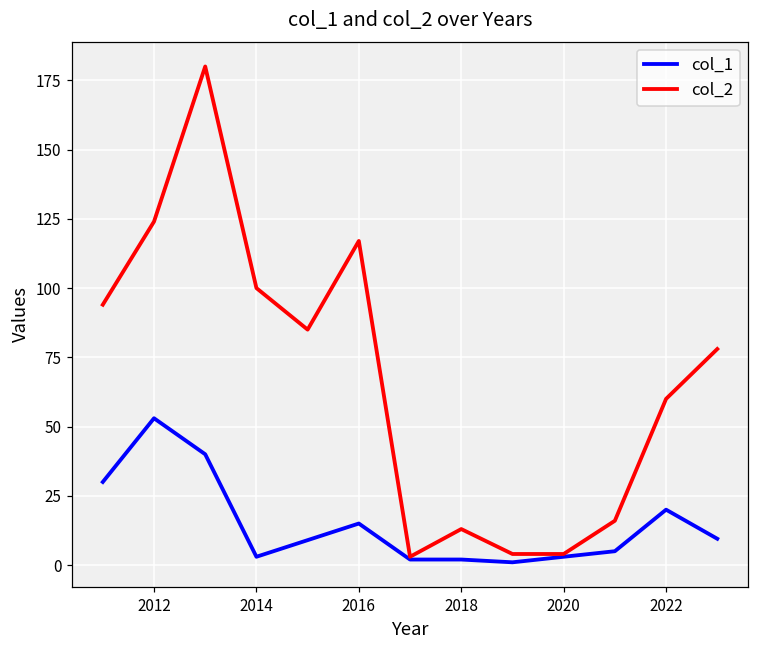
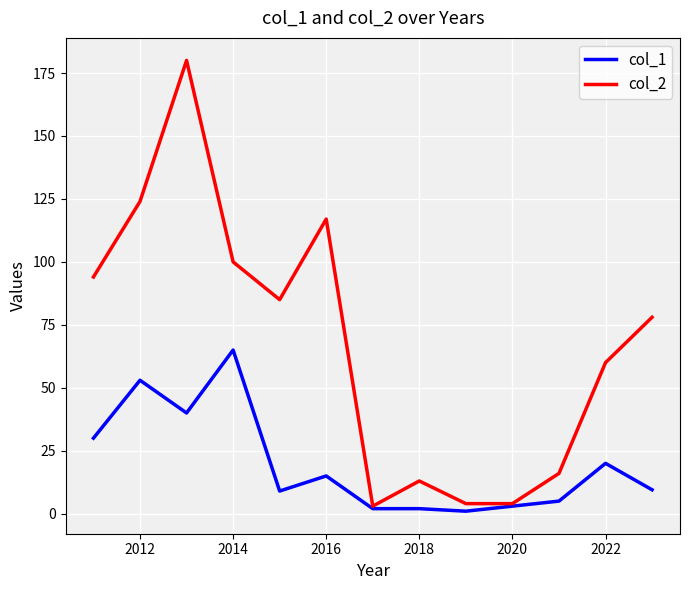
  {
    "col_1": {
      "2012": 53,
-     "2014": 3,
+     "2014": 65,
      "2016": 15,
      "2018": 2,
      "2022": 20
    },
    "col_2": {
      "2012": 124,
      "2014": 100,
      "2016": 117,
      "2018": 13,
      "2022": 60
    }
  }
